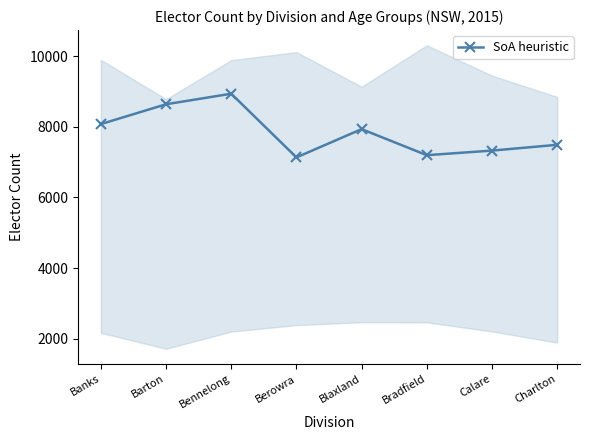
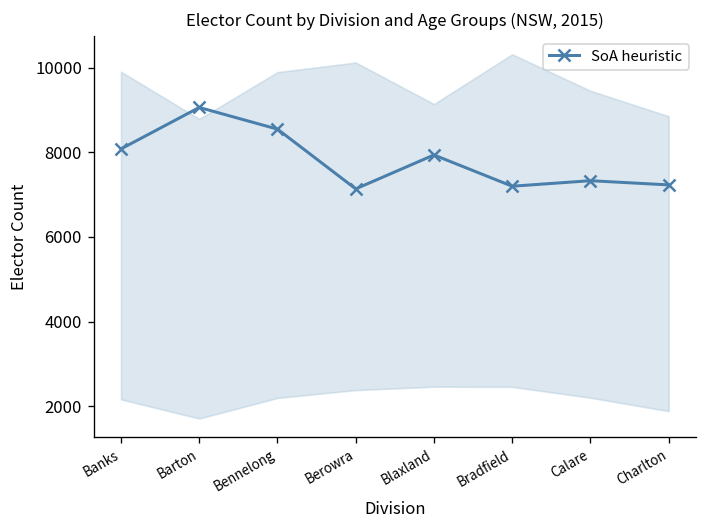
  {
    "SoA heuristic": {
      "Banks": 8100,
-     "Barton": 8600,
-     "Bennelong": 8900,
+     "Barton": 9100,
+     "Bennelong": 8500,
      "Berowra": 7100,
      "Blaxland": 7900,
      "Bradfield": 7200,
      "Calare": 7300,
-     "Charlton": 7500
+     "Charlton": 7200
    }
  }
